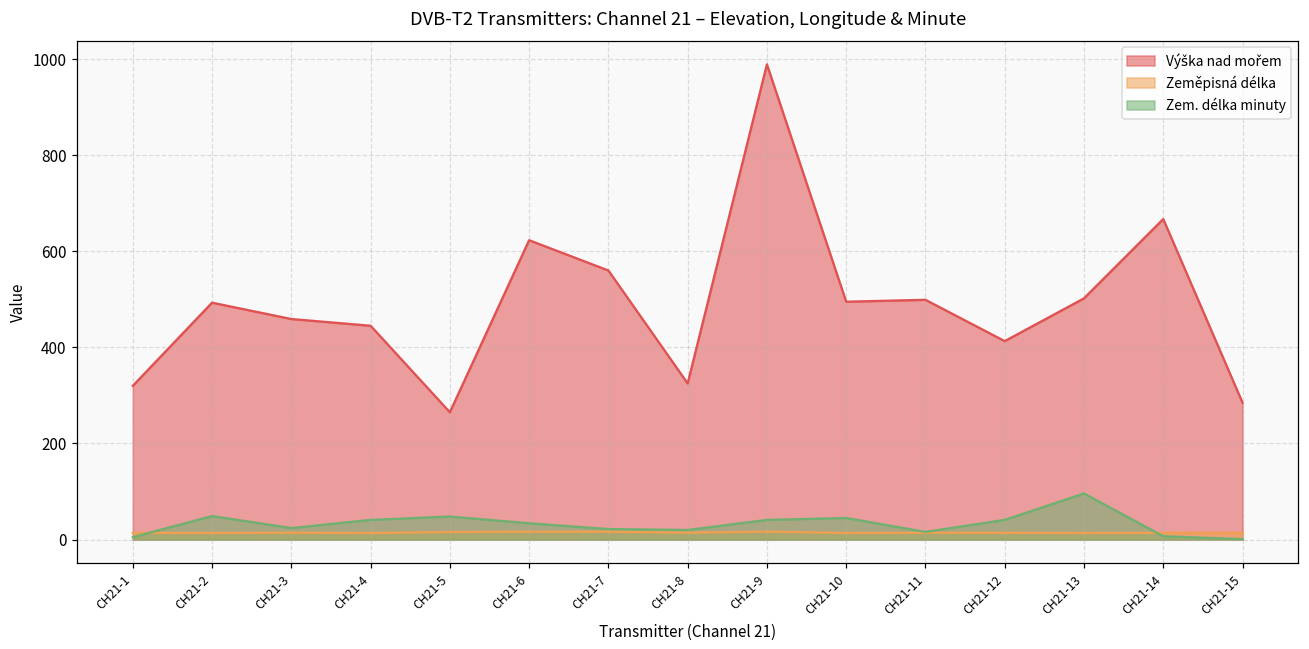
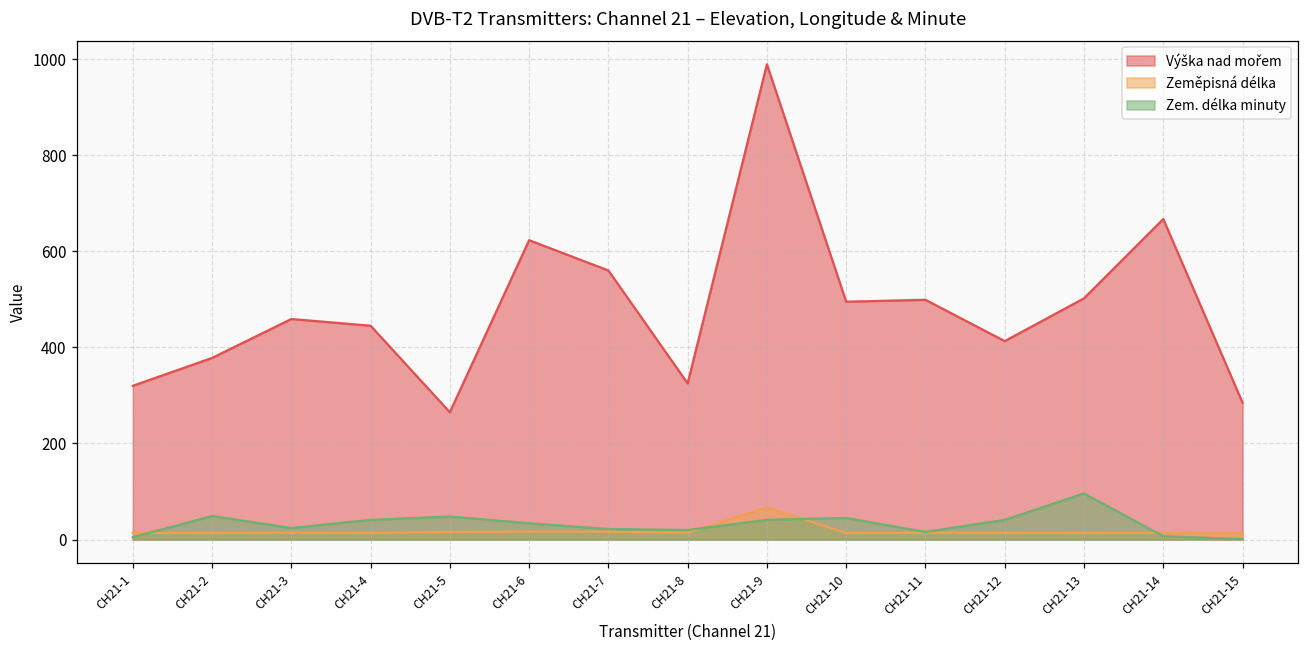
  {
    "Výška nad mořem": {
      "CH21-1": 320,
-     "CH21-2": 490,
+     "CH21-2": 380,
      "CH21-3": 460,
      "CH21-4": 450,
      "CH21-5": 270,
      "CH21-6": 620,
      "CH21-7": 560,
      "CH21-8": 330,
      "CH21-9": 990,
      "CH21-10": 500,
      "CH21-11": 500,
      "CH21-12": 410,
      "CH21-13": 500,
      "CH21-14": 670,
      "CH21-15": 290
    },
    "Zeměpisná délka": {
      "CH21-1": 10,
      "CH21-2": 10,
      "CH21-3": 10,
      "CH21-4": 10,
      "CH21-5": 20,
      "CH21-6": 20,
-     "CH21-9": 20,
+     "CH21-9": 70,
      "CH21-10": 10,
      "CH21-12": 10,
      "CH21-13": 10,
      "CH21-14": 10,
      "CH21-15": 10
    },
    "Zem. délka minuty": {
      "CH21-1": 10,
      "CH21-2": 50,
      "CH21-3": 20,
      "CH21-4": 40,
      "CH21-5": 50,
      "CH21-6": 30,
      "CH21-9": 40,
      "CH21-10": 50,
      "CH21-12": 40,
      "CH21-13": 100,
      "CH21-14": 10,
      "CH21-15": 0
    }
  }
